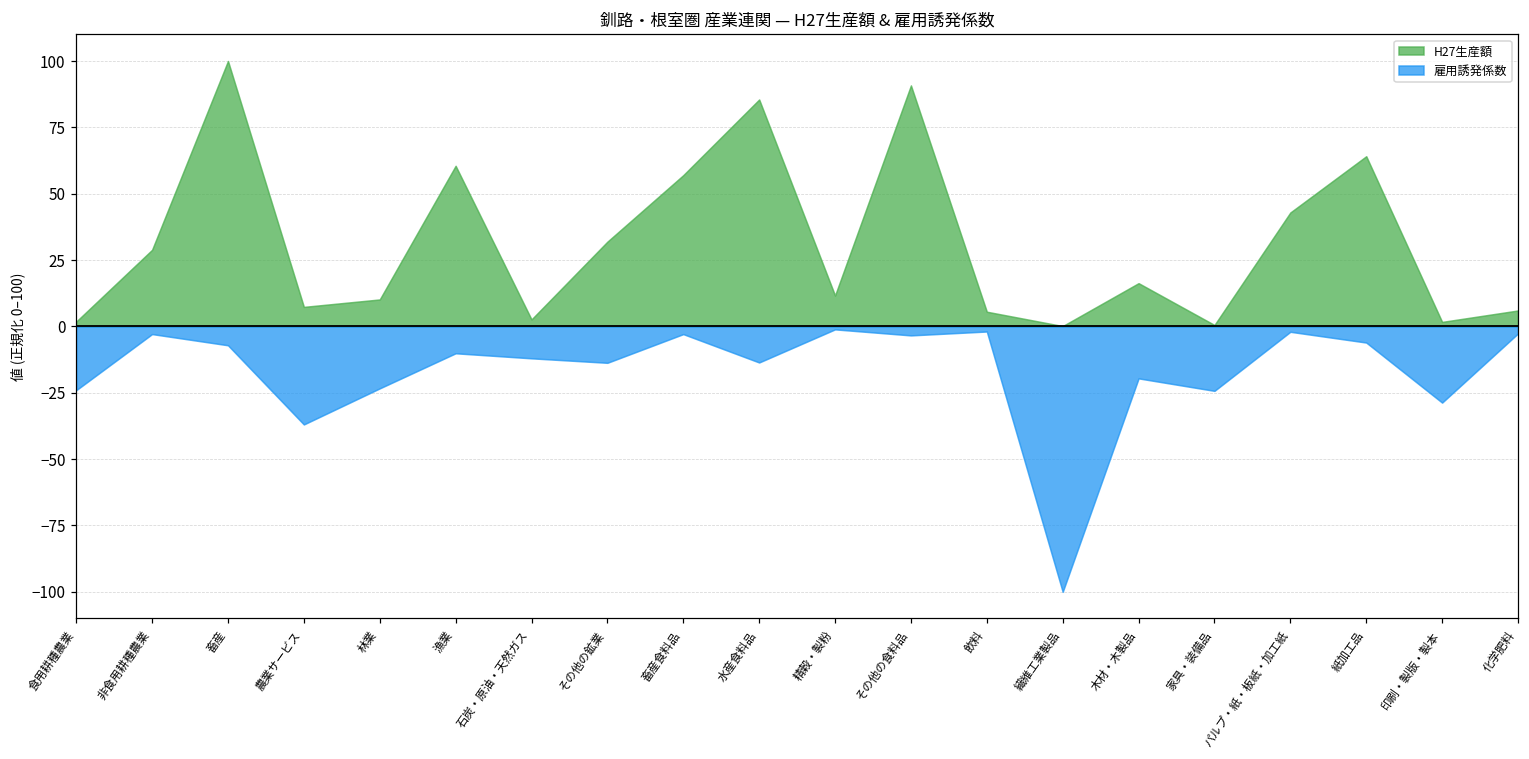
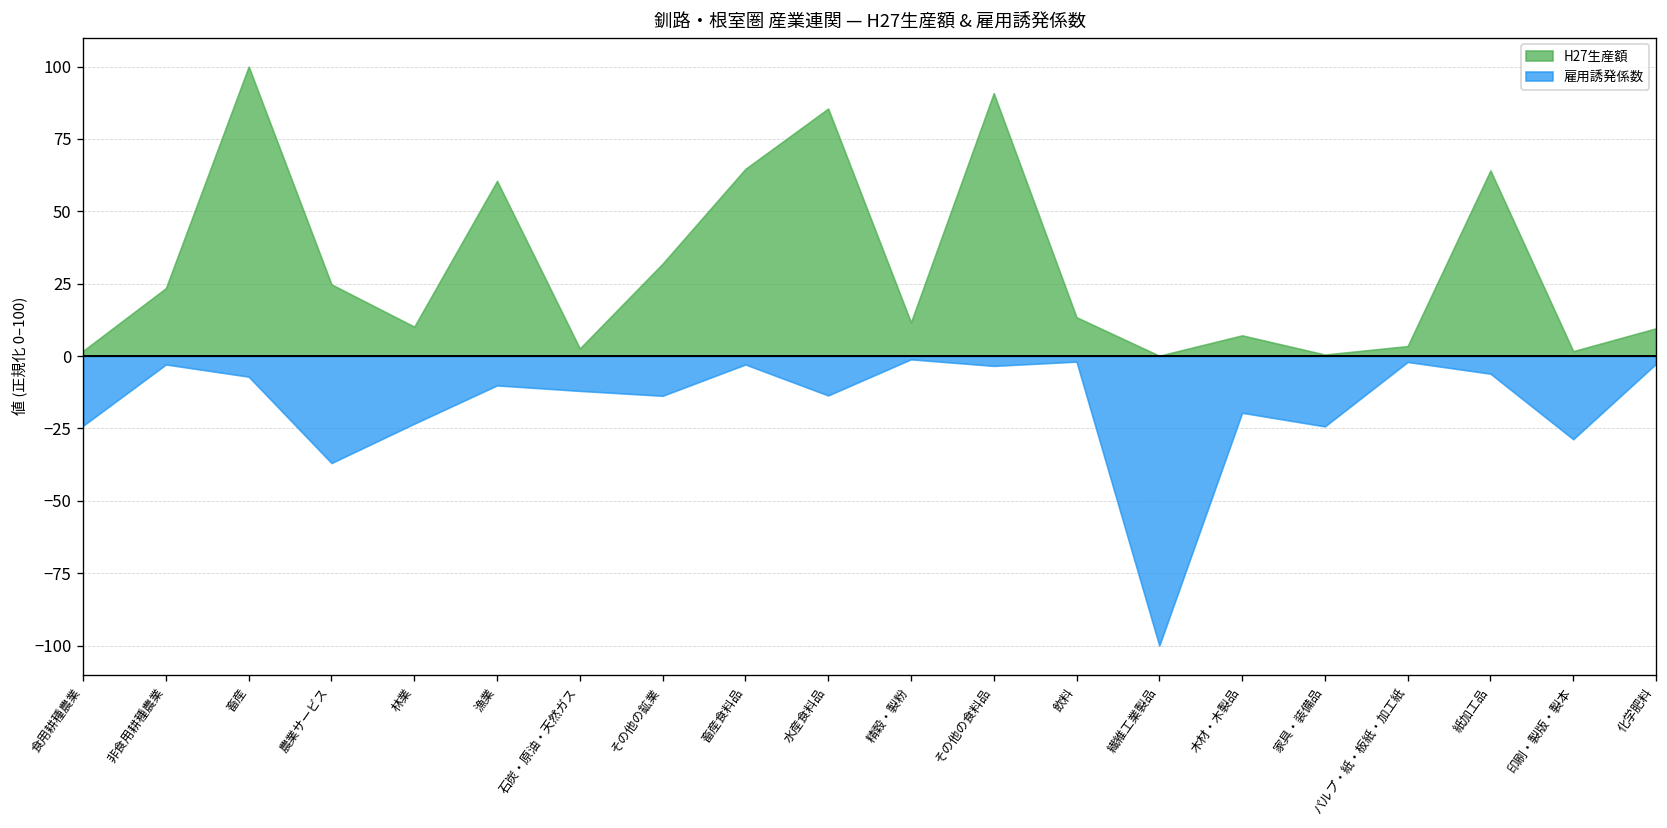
  {
    "H27生産額": {
      "食用耕種農業": 2,
-     "非食用耕種農業": 29,
+     "非食用耕種農業": 23,
      "畜産": 100,
-     "農業サービス": 7,
+     "農業サービス": 25,
      "林業": 10,
      "漁業": 61,
      "石炭・原油・天然ガス": 3,
      "その他の鉱業": 32,
-     "畜産食料品": 57,
+     "畜産食料品": 65,
      "水産食料品": 85,
      "精穀・製粉": 12,
      "その他の食料品": 91,
-     "飲料": 6,
-     "木材・木製品": 16,
-     "パルプ・紙・板紙・加工紙": 43,
+     "飲料": 13,
+     "木材・木製品": 7,
+     "パルプ・紙・板紙・加工紙": 3,
      "紙加工品": 64,
      "印刷・製版・製本": 2,
-     "化学肥料": 6
+     "化学肥料": 10
    }
  }
